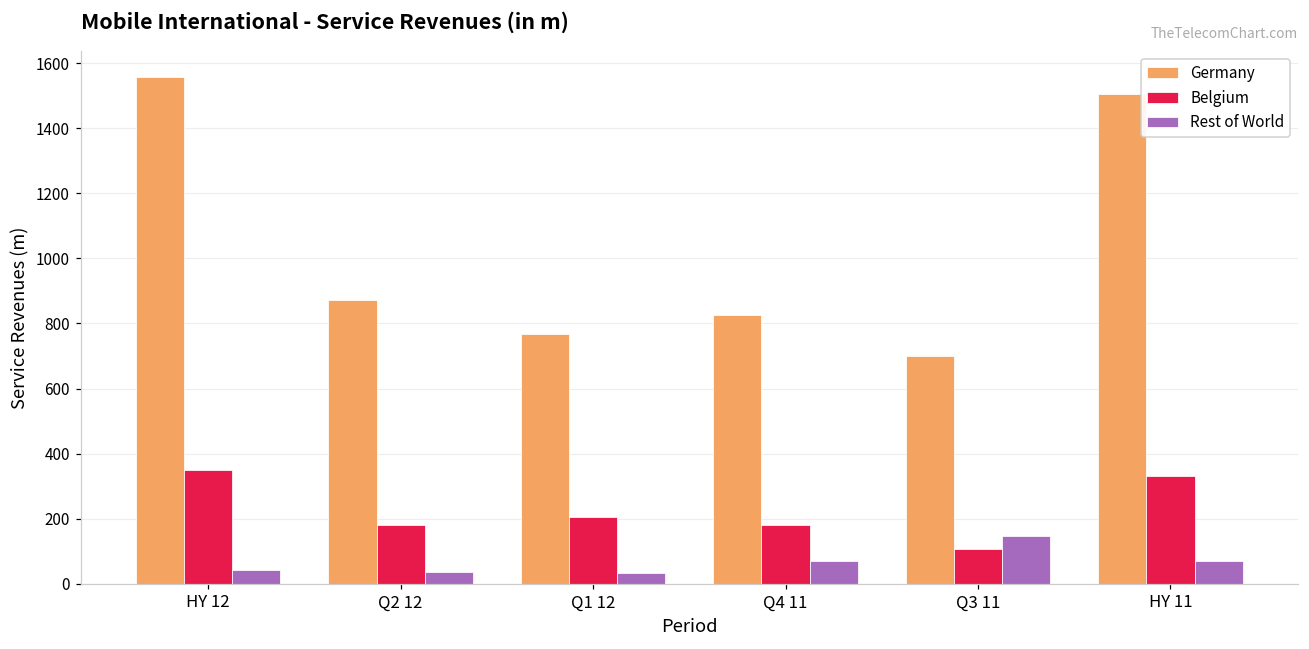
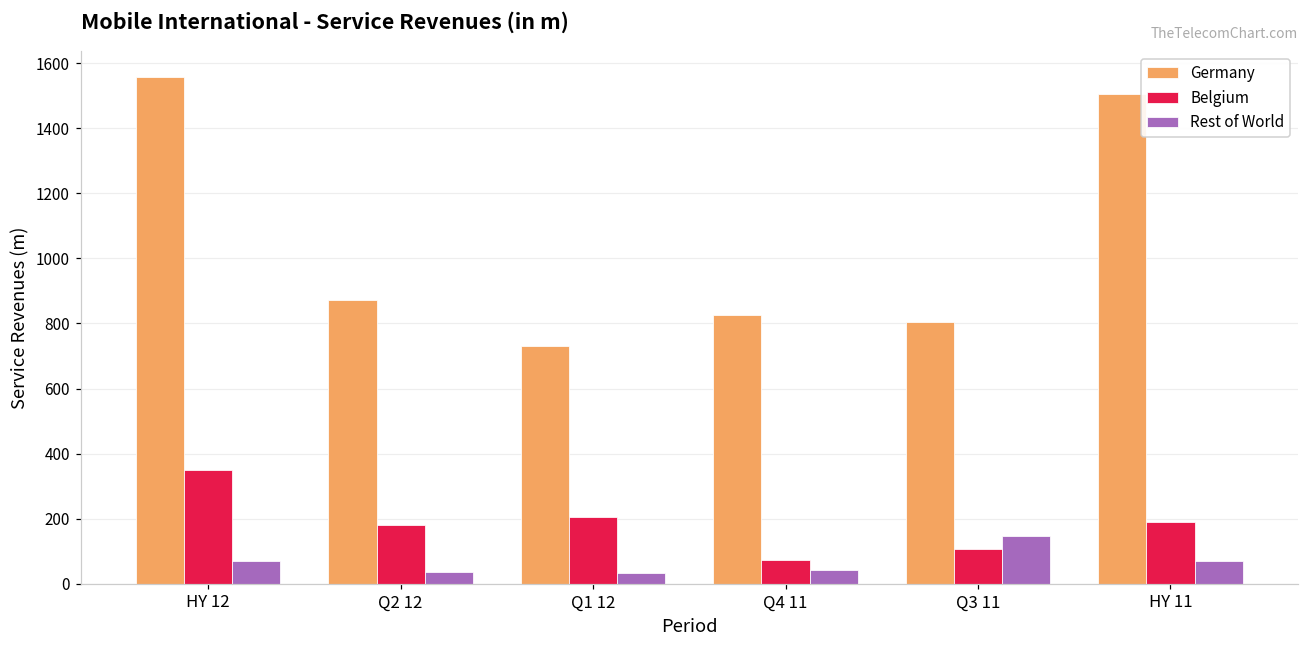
  {
    "Germany": {
      "HY 12": 1560,
      "Q2 12": 870,
-     "Q1 12": 770,
+     "Q1 12": 730,
      "Q4 11": 830,
-     "Q3 11": 700,
+     "Q3 11": 810,
      "HY 11": 1500
    },
    "Belgium": {
      "HY 12": 350,
      "Q2 12": 180,
      "Q1 12": 210,
-     "Q4 11": 180,
+     "Q4 11": 70,
      "Q3 11": 110,
-     "HY 11": 330
+     "HY 11": 190
    },
    "Rest of World": {
-     "HY 12": 40,
+     "HY 12": 70,
      "Q2 12": 40,
      "Q1 12": 30,
-     "Q4 11": 70,
+     "Q4 11": 40,
      "Q3 11": 150,
      "HY 11": 70
    }
  }
